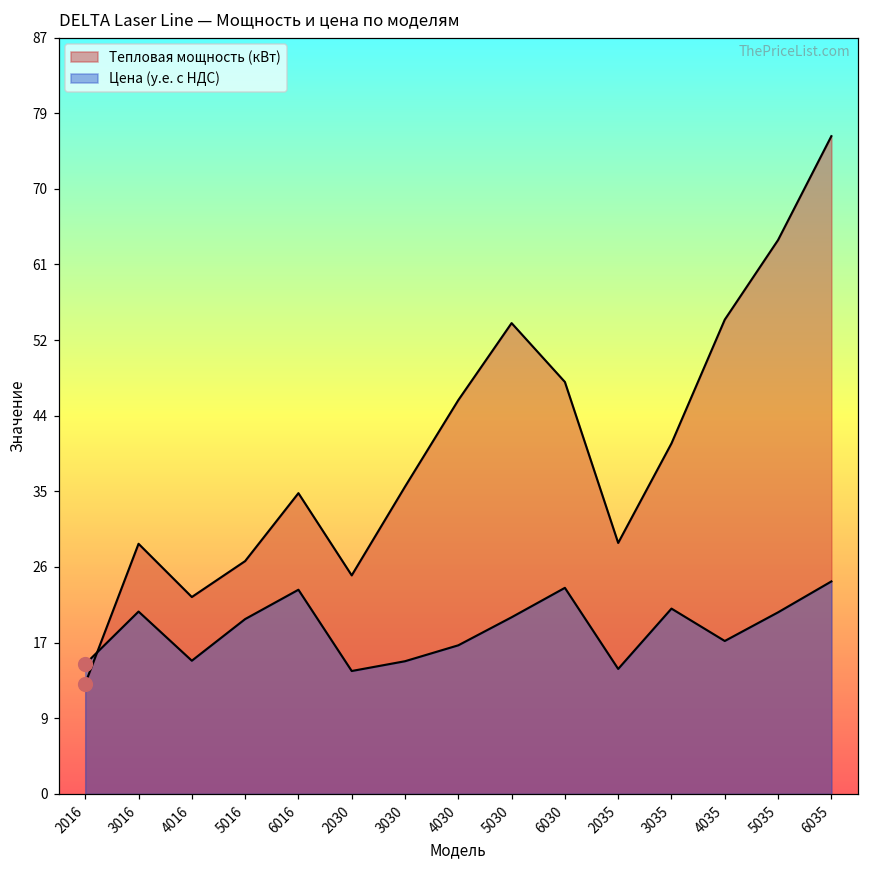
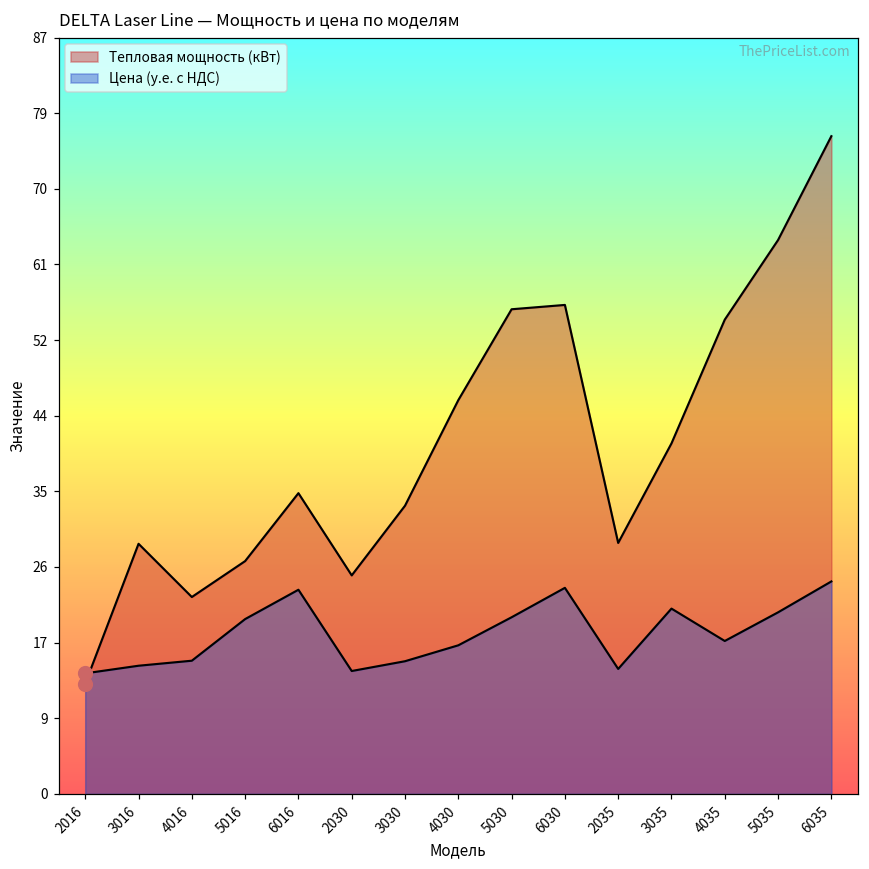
  {
    "Тепловая мощность (кВт)": {
      "3016": 29,
      "4016": 23,
      "5016": 27,
      "6016": 35,
      "2030": 25,
-     "3030": 36,
+     "3030": 33,
      "4030": 46,
-     "5030": 54,
-     "6030": 48,
+     "5030": 56,
+     "6030": 57,
      "2035": 29,
      "3035": 41,
      "4035": 55,
      "5035": 64,
      "6035": 76
    },
    "Цена (у.е. с НДС)": {
-     "2016": 15,
-     "3016": 21,
+     "2016": 14,
+     "3016": 15,
      "4016": 15,
      "5016": 20,
      "6016": 24,
      "2030": 14,
      "3030": 15,
      "4030": 17,
      "5030": 20,
      "6030": 24,
      "2035": 14,
      "3035": 21,
      "4035": 18,
      "5035": 21,
      "6035": 25
    }
  }
